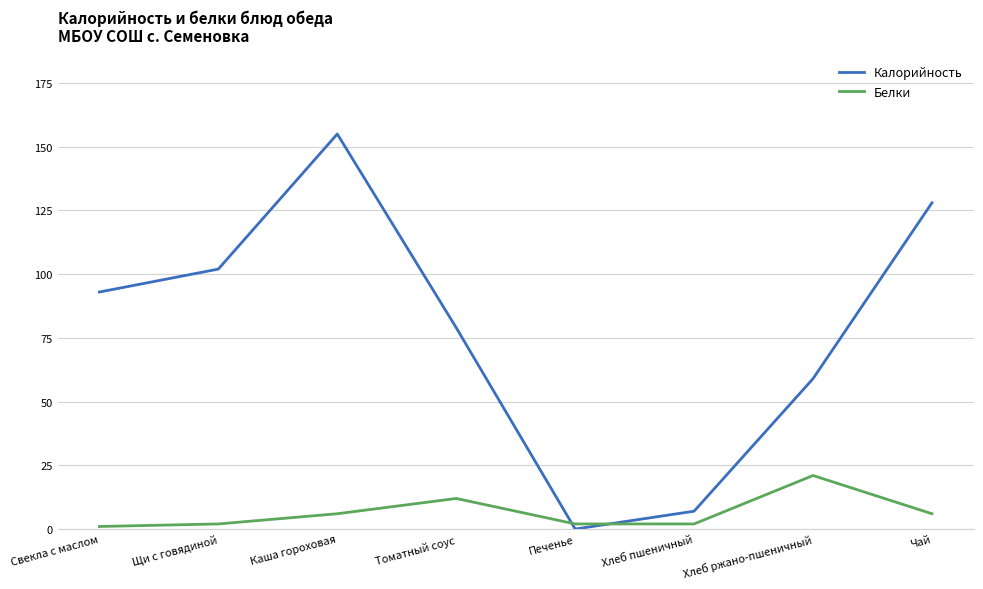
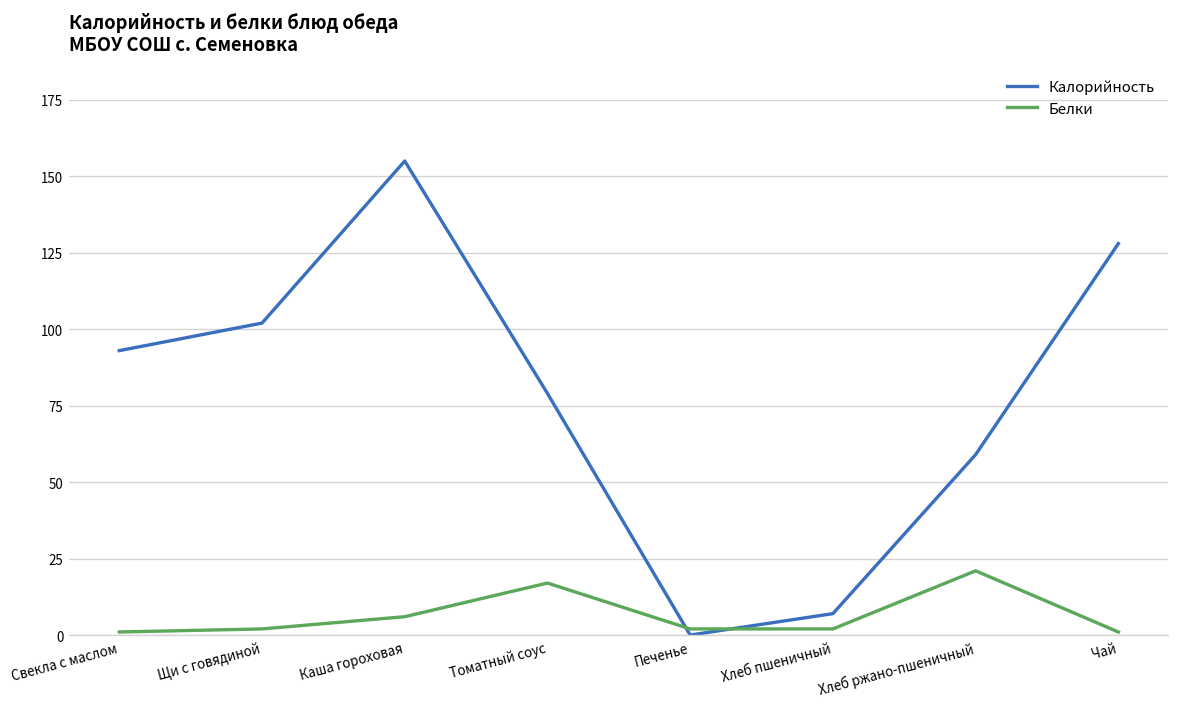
  {
    "Калорийность": {
      "Свекла с маслом": 93,
      "Щи с говядиной": 102,
      "Каша гороховая": 155,
      "Томатный соус": 79,
      "Печенье": 0,
      "Хлеб пшеничный": 7,
      "Хлеб ржано-пшеничный": 59,
      "Чай": 128
    },
    "Белки": {
      "Свекла с маслом": 1,
      "Щи с говядиной": 2,
      "Каша гороховая": 6,
-     "Томатный соус": 12,
+     "Томатный соус": 17,
      "Печенье": 2,
      "Хлеб пшеничный": 2,
      "Хлеб ржано-пшеничный": 21,
-     "Чай": 6
+     "Чай": 1
    }
  }
